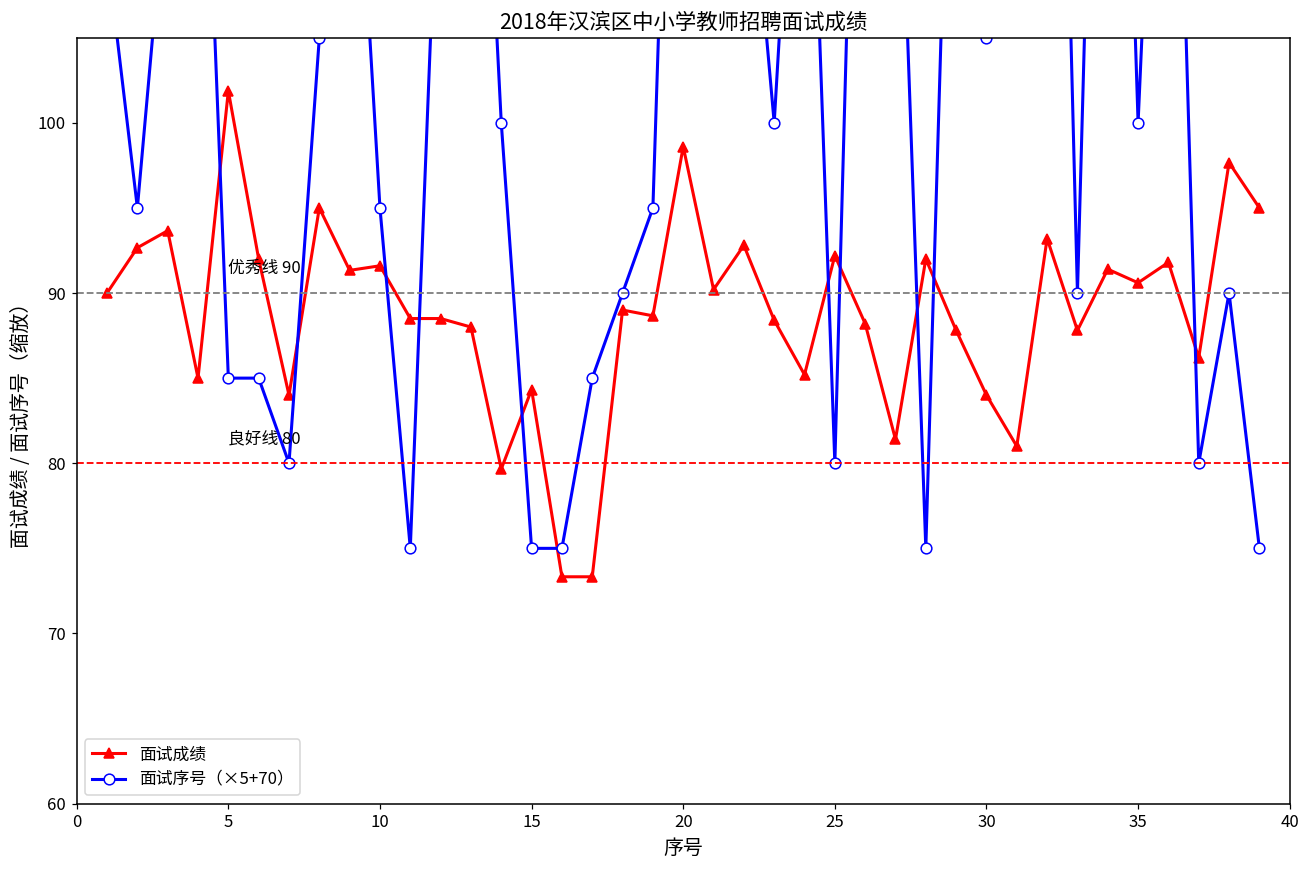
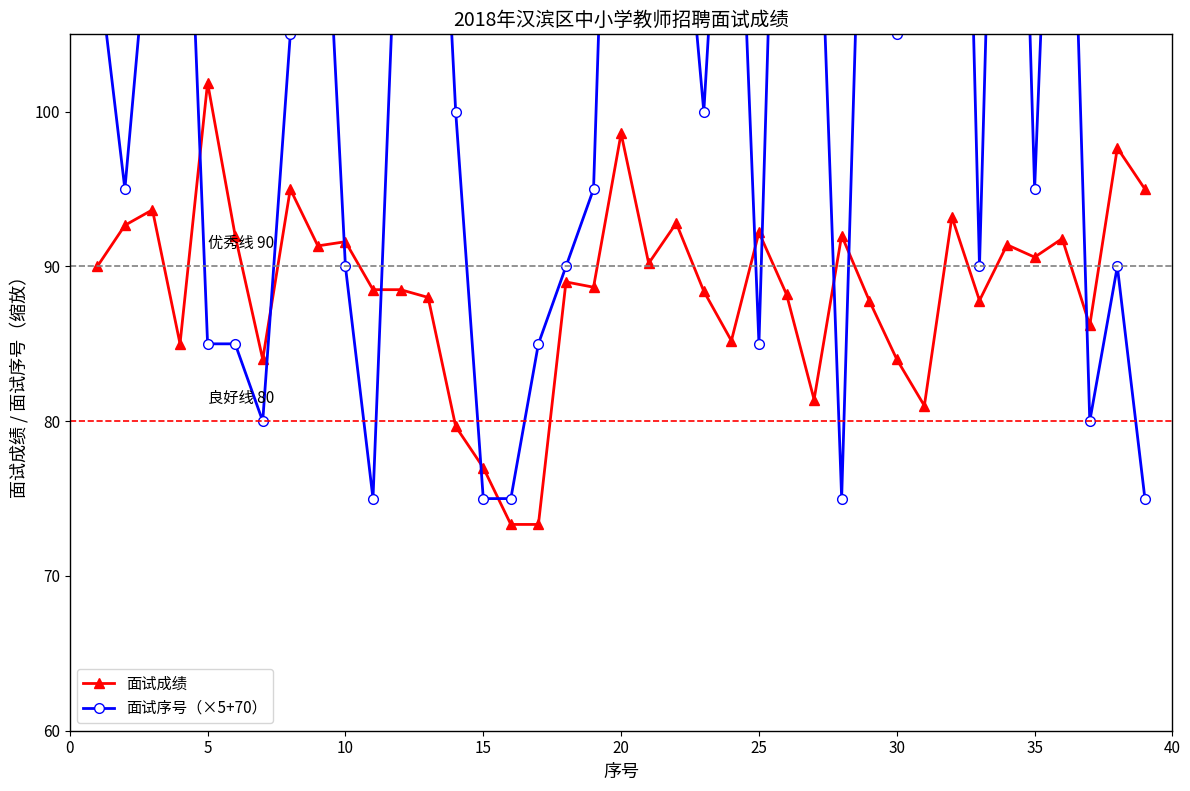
  {
    "面试成绩": {
      "5": 101.9,
      "10": 91.6,
-     "15": 84.3,
+     "15": 77.0,
      "20": 98.6,
      "25": 92.2,
      "30": 84.0,
      "35": 90.6
    },
    "面试序号（×5+70）": {
      "5": 85.0,
-     "10": 95.0,
+     "10": 90.0,
      "15": 75.0,
-     "25": 80.0,
+     "25": 85.0,
      "30": 105.0,
-     "35": 100.0
+     "35": 95.0
    }
  }
